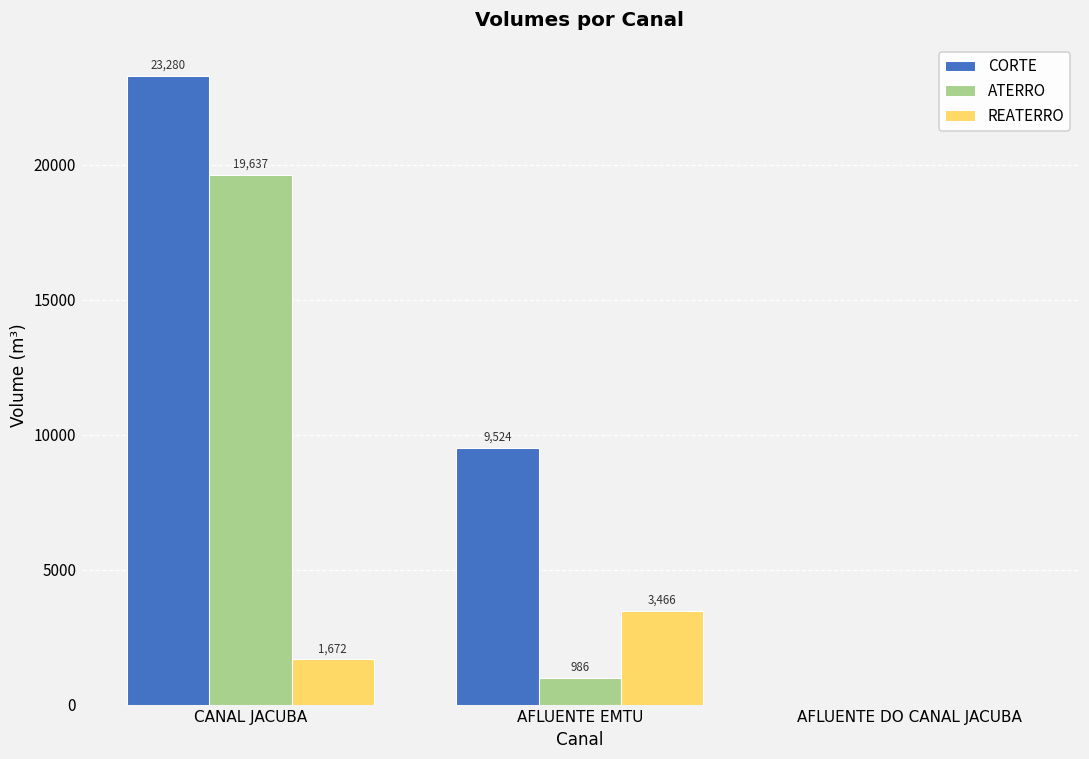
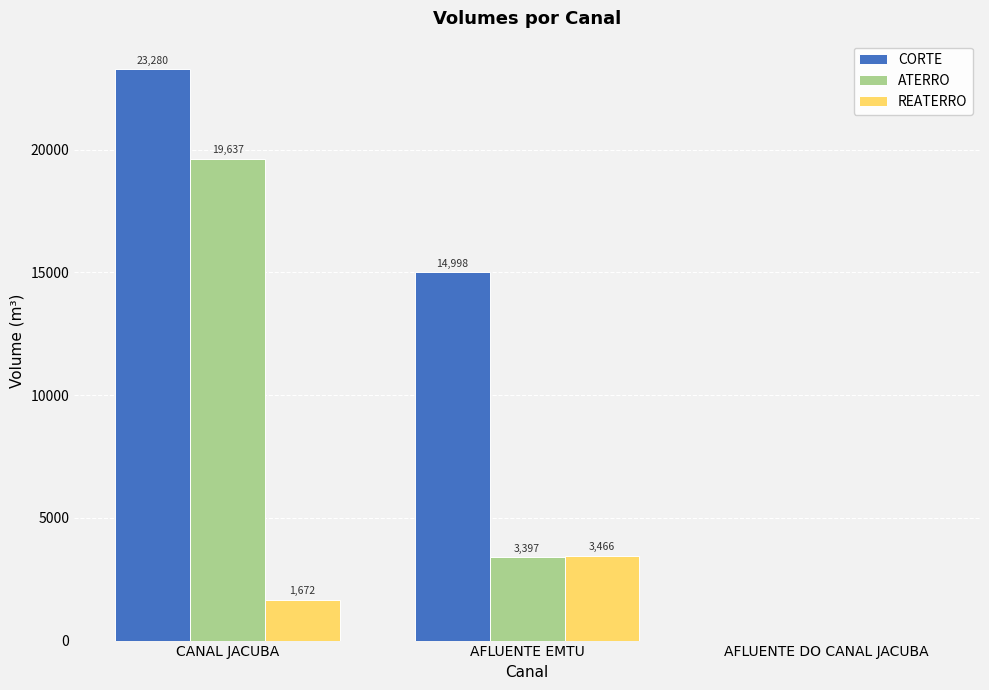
  {
    "CORTE": {
      "CANAL JACUBA": "23,280",
-     "AFLUENTE EMTU": "9,524"
+     "AFLUENTE EMTU": "14,998"
    },
    "ATERRO": {
      "CANAL JACUBA": "19,637",
-     "AFLUENTE EMTU": "986"
+     "AFLUENTE EMTU": "3,397"
    },
    "REATERRO": {
      "CANAL JACUBA": "1,672",
      "AFLUENTE EMTU": "3,466"
    }
  }
